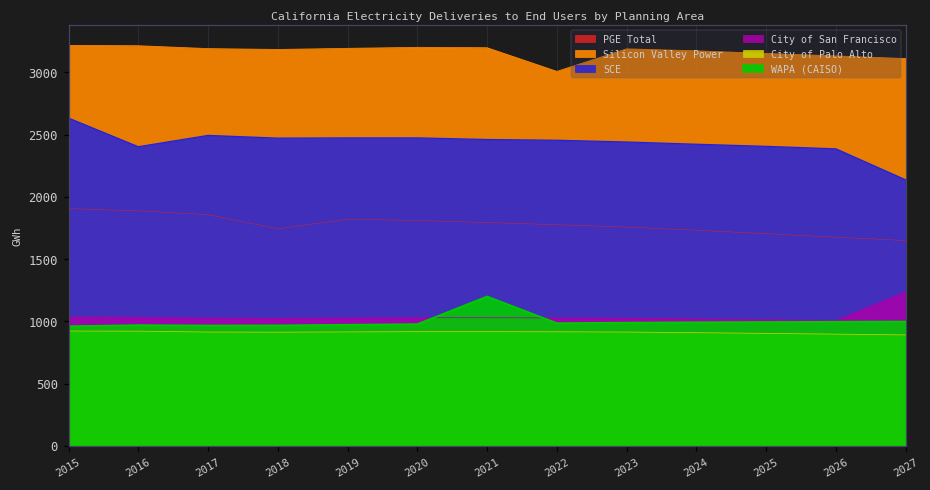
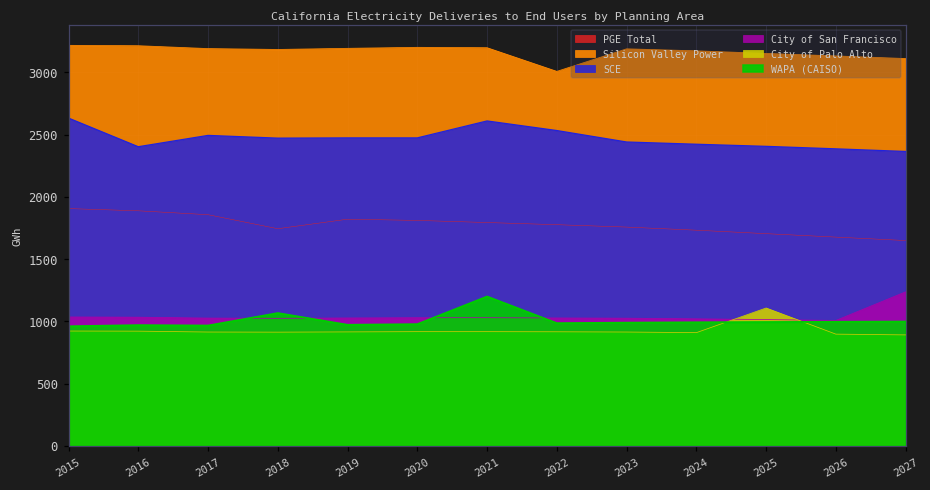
  {
    "PGE Total": {
      "2015": 1910,
      "2016": 1890,
      "2017": 1860,
      "2018": 1740,
      "2019": 1820,
      "2020": 1810,
      "2021": 1790,
      "2022": 1780,
      "2023": 1760,
      "2024": 1730,
      "2025": 1700,
      "2026": 1680,
      "2027": 1650
    },
    "Silicon Valley Power": {
      "2015": 3220,
      "2016": 3210,
      "2017": 3190,
      "2018": 3180,
      "2019": 3190,
      "2020": 3200,
      "2021": 3200,
      "2022": 3010,
      "2027": 3110
    },
    "SCE": {
      "2015": 2630,
      "2016": 2400,
      "2017": 2490,
      "2018": 2470,
      "2019": 2470,
      "2020": 2470,
-     "2021": 2460,
-     "2022": 2450,
+     "2021": 2610,
+     "2022": 2530,
      "2023": 2440,
      "2024": 2420,
      "2025": 2410,
      "2026": 2390,
-     "2027": 2140
+     "2027": 2360
    },
    "City of San Francisco": {
      "2015": 1040,
      "2016": 1030,
      "2017": 1030,
      "2018": 1020,
      "2019": 1030,
      "2020": 1030,
      "2021": 1030,
      "2022": 1030,
      "2023": 1030,
      "2024": 1020,
      "2027": 1240
    },
    "City of Palo Alto": {
      "2015": 920,
      "2016": 920,
      "2017": 910,
      "2018": 910,
      "2019": 920,
      "2020": 920,
      "2021": 920,
      "2022": 920,
      "2023": 910,
      "2024": 910,
-     "2025": 900,
+     "2025": 1110,
      "2026": 900,
      "2027": 890
    },
    "WAPA (CAISO)": {
      "2015": 960,
      "2016": 970,
      "2017": 970,
-     "2018": 970,
+     "2018": 1070,
      "2019": 970,
      "2020": 980,
      "2021": 1200,
      "2022": 990,
      "2023": 990,
      "2024": 990,
      "2027": 1000
    }
  }
